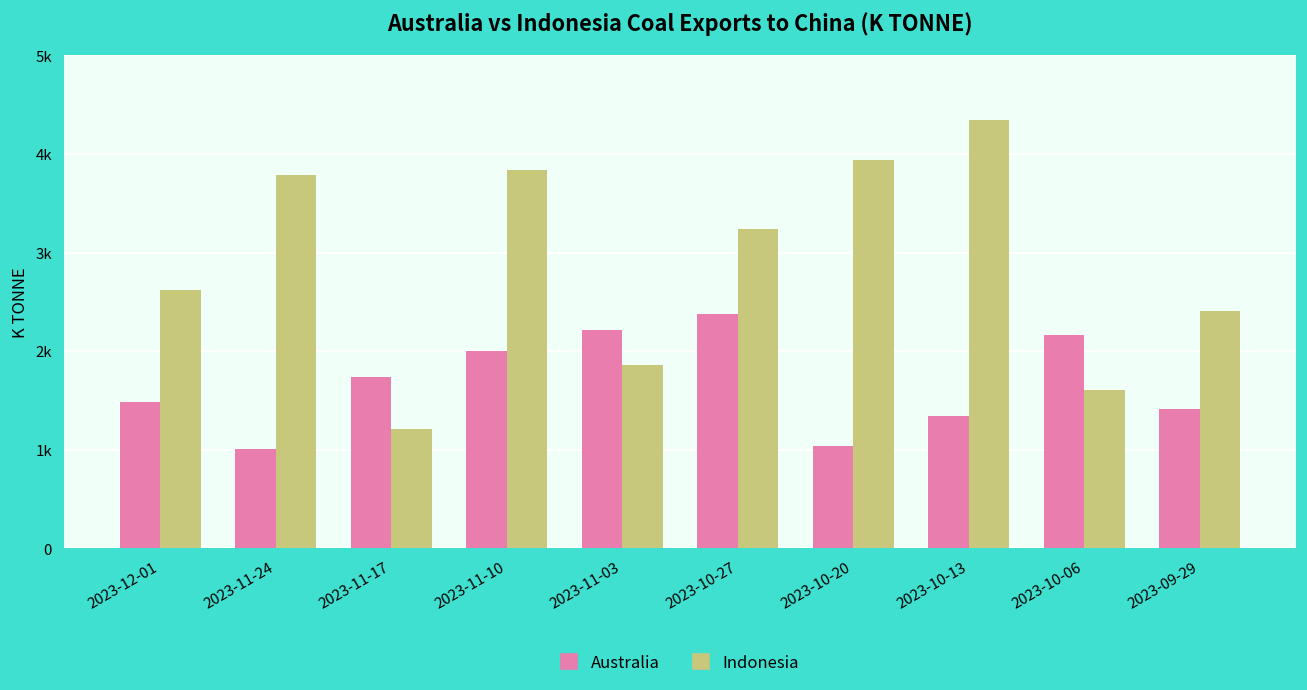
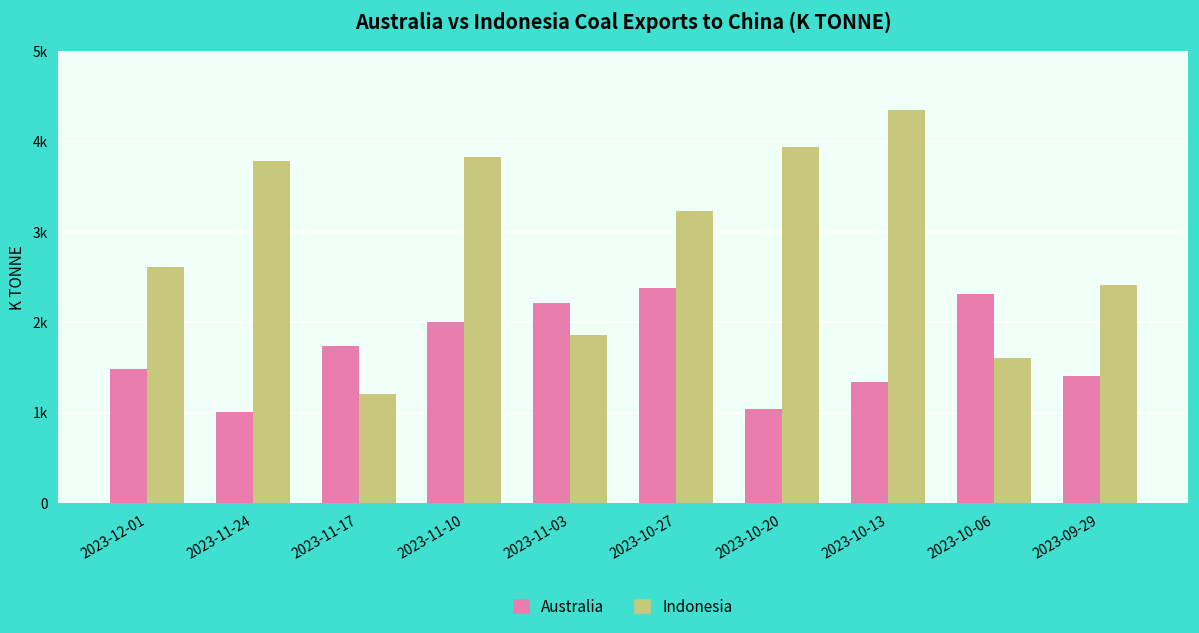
  {
    "Australia": {
      "2023-12-01": 1500,
      "2023-11-24": 1000,
      "2023-11-17": 1700,
      "2023-11-10": 2000,
      "2023-11-03": 2200,
      "2023-10-27": 2400,
      "2023-10-20": 1000,
      "2023-10-13": 1300,
-     "2023-10-06": 2200,
+     "2023-10-06": 2300,
      "2023-09-29": 1400
    },
    "Indonesia": {
      "2023-12-01": 2600,
      "2023-11-24": 3800,
      "2023-11-17": 1200,
      "2023-11-10": 3800,
      "2023-11-03": 1900,
      "2023-10-27": 3200,
      "2023-10-20": 3900,
      "2023-10-13": 4300,
      "2023-10-06": 1600,
      "2023-09-29": 2400
    }
  }
